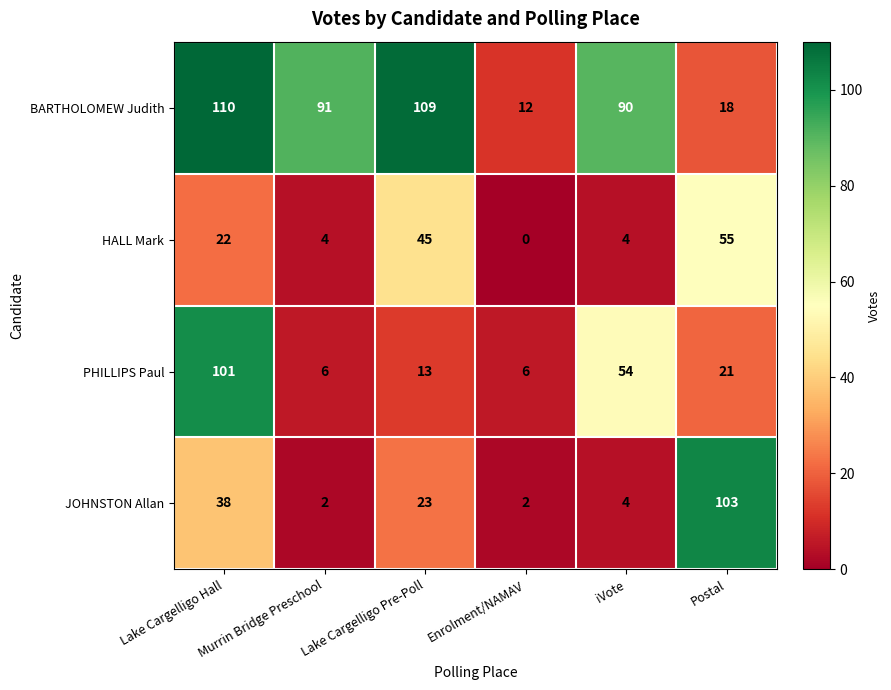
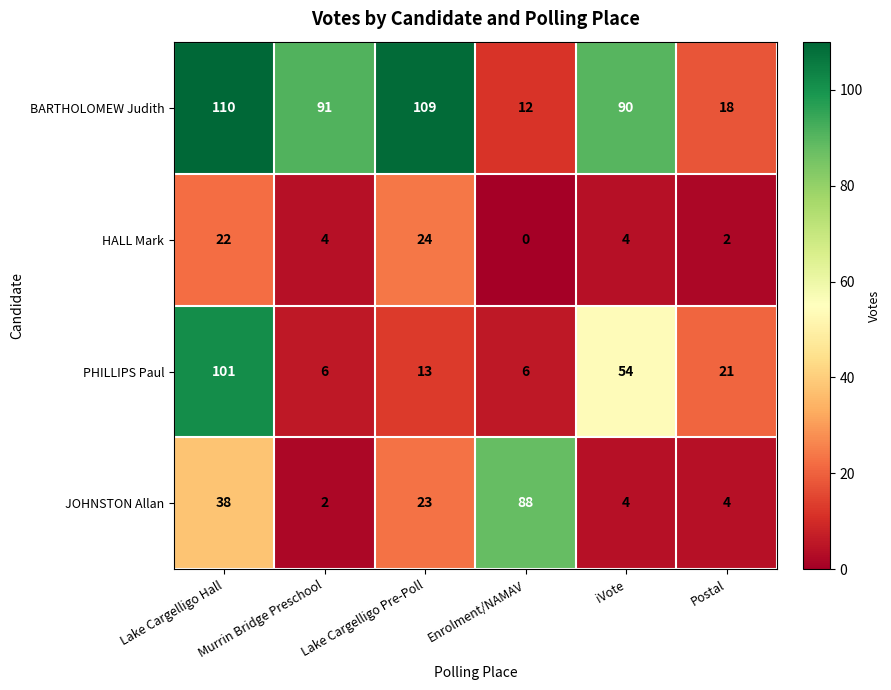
  {
    "BARTHOLOMEW Judith": {
      "Lake Cargelligo Hall": 110,
      "Murrin Bridge Preschool": 91,
      "Lake Cargelligo Pre-Poll": 109,
      "Enrolment/NAMAV": 12,
      "iVote": 90,
      "Postal": 18
    },
    "HALL Mark": {
      "Lake Cargelligo Hall": 22,
      "Murrin Bridge Preschool": 4,
-     "Lake Cargelligo Pre-Poll": 45,
+     "Lake Cargelligo Pre-Poll": 24,
      "Enrolment/NAMAV": 0,
      "iVote": 4,
-     "Postal": 55
+     "Postal": 2
    },
    "PHILLIPS Paul": {
      "Lake Cargelligo Hall": 101,
      "Murrin Bridge Preschool": 6,
      "Lake Cargelligo Pre-Poll": 13,
      "Enrolment/NAMAV": 6,
      "iVote": 54,
      "Postal": 21
    },
    "JOHNSTON Allan": {
      "Lake Cargelligo Hall": 38,
      "Murrin Bridge Preschool": 2,
      "Lake Cargelligo Pre-Poll": 23,
-     "Enrolment/NAMAV": 2,
+     "Enrolment/NAMAV": 88,
      "iVote": 4,
-     "Postal": 103
+     "Postal": 4
    }
  }
